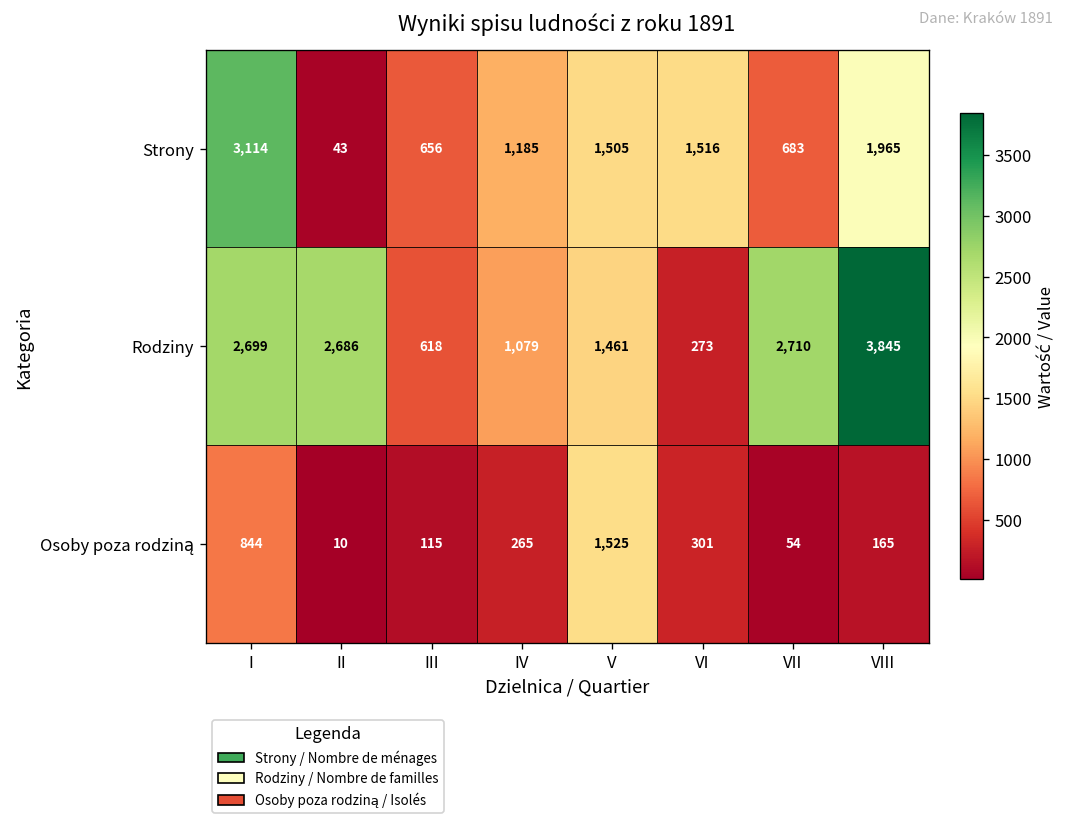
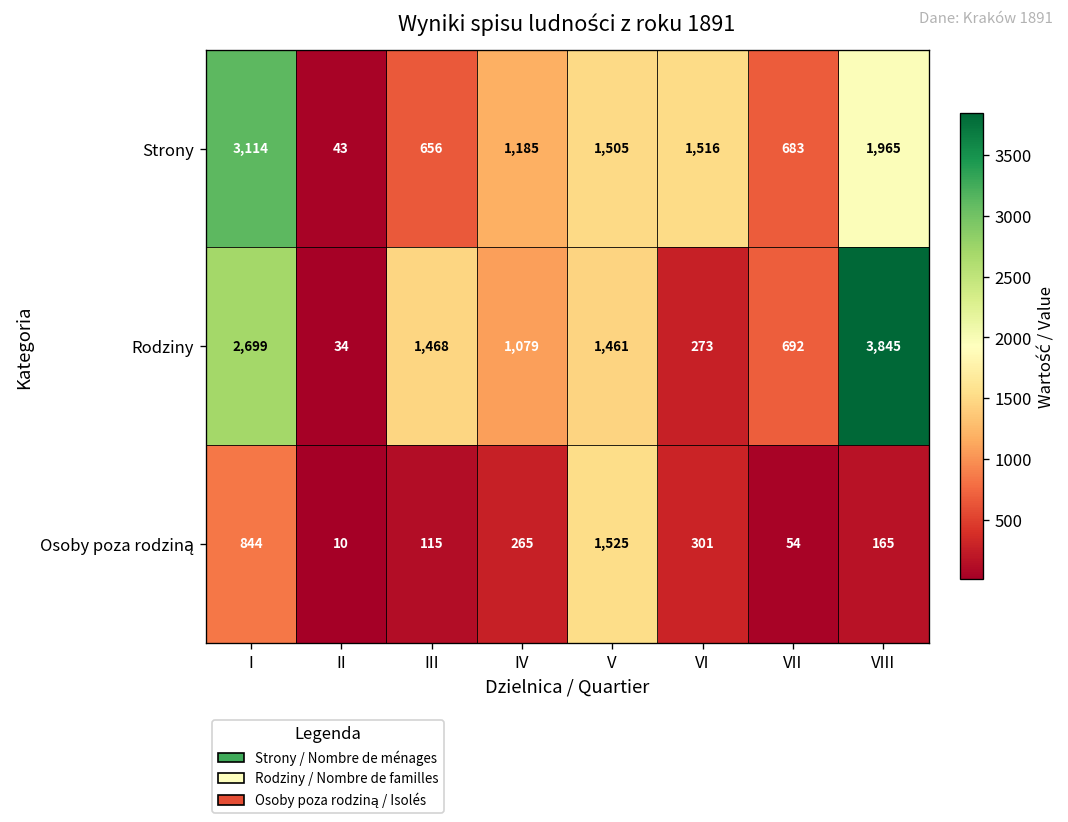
  {
    "Strony": {
      "I": "3,114",
      "II": "43",
      "III": "656",
      "IV": "1,185",
      "V": "1,505",
      "VI": "1,516",
      "VII": "683",
      "VIII": "1,965"
    },
    "Rodziny": {
      "I": "2,699",
-     "II": "2,686",
-     "III": "618",
+     "II": "34",
+     "III": "1,468",
      "IV": "1,079",
      "V": "1,461",
      "VI": "273",
-     "VII": "2,710",
+     "VII": "692",
      "VIII": "3,845"
    },
    "Osoby poza rodziną": {
      "I": "844",
      "II": "10",
      "III": "115",
      "IV": "265",
      "V": "1,525",
      "VI": "301",
      "VII": "54",
      "VIII": "165"
    }
  }
